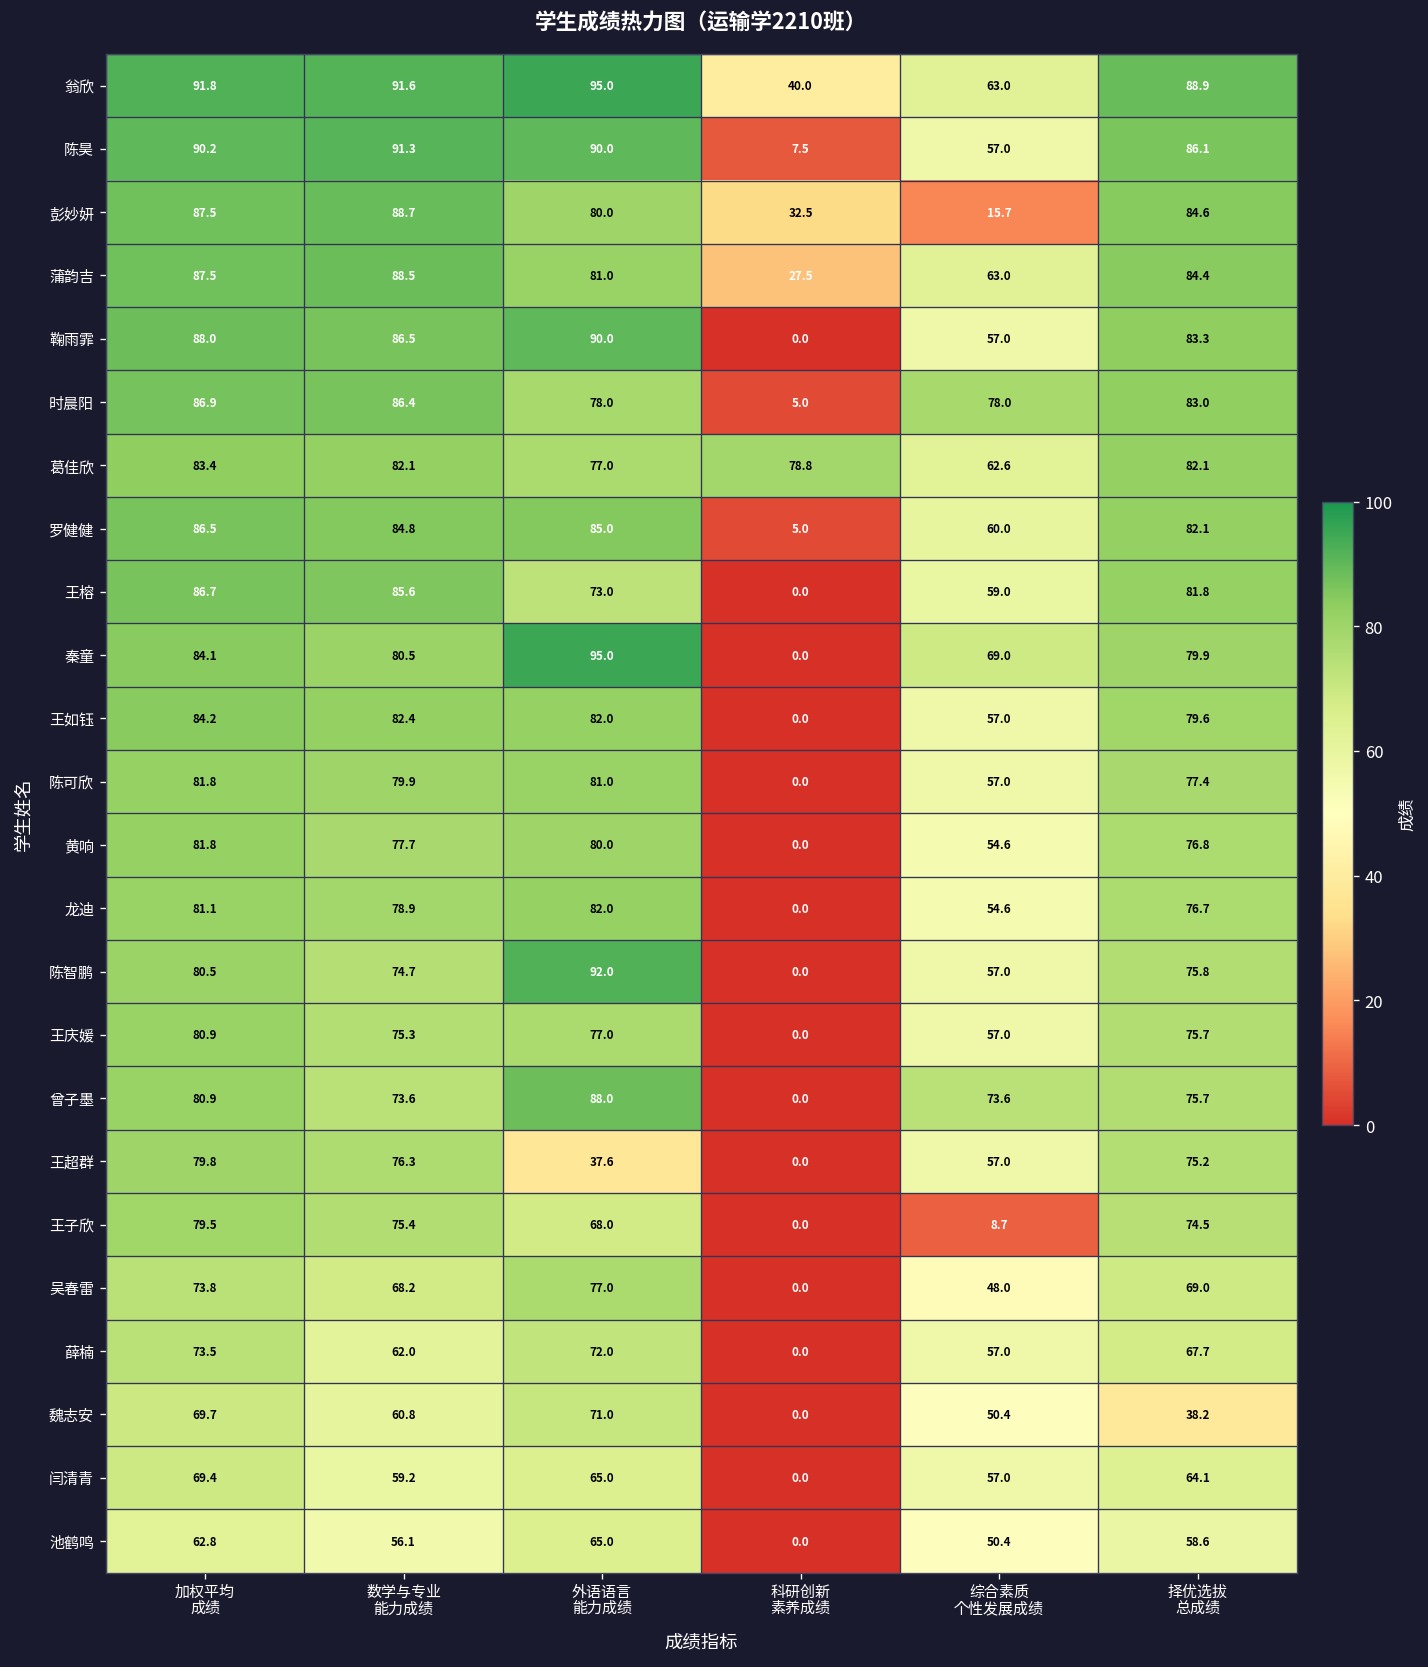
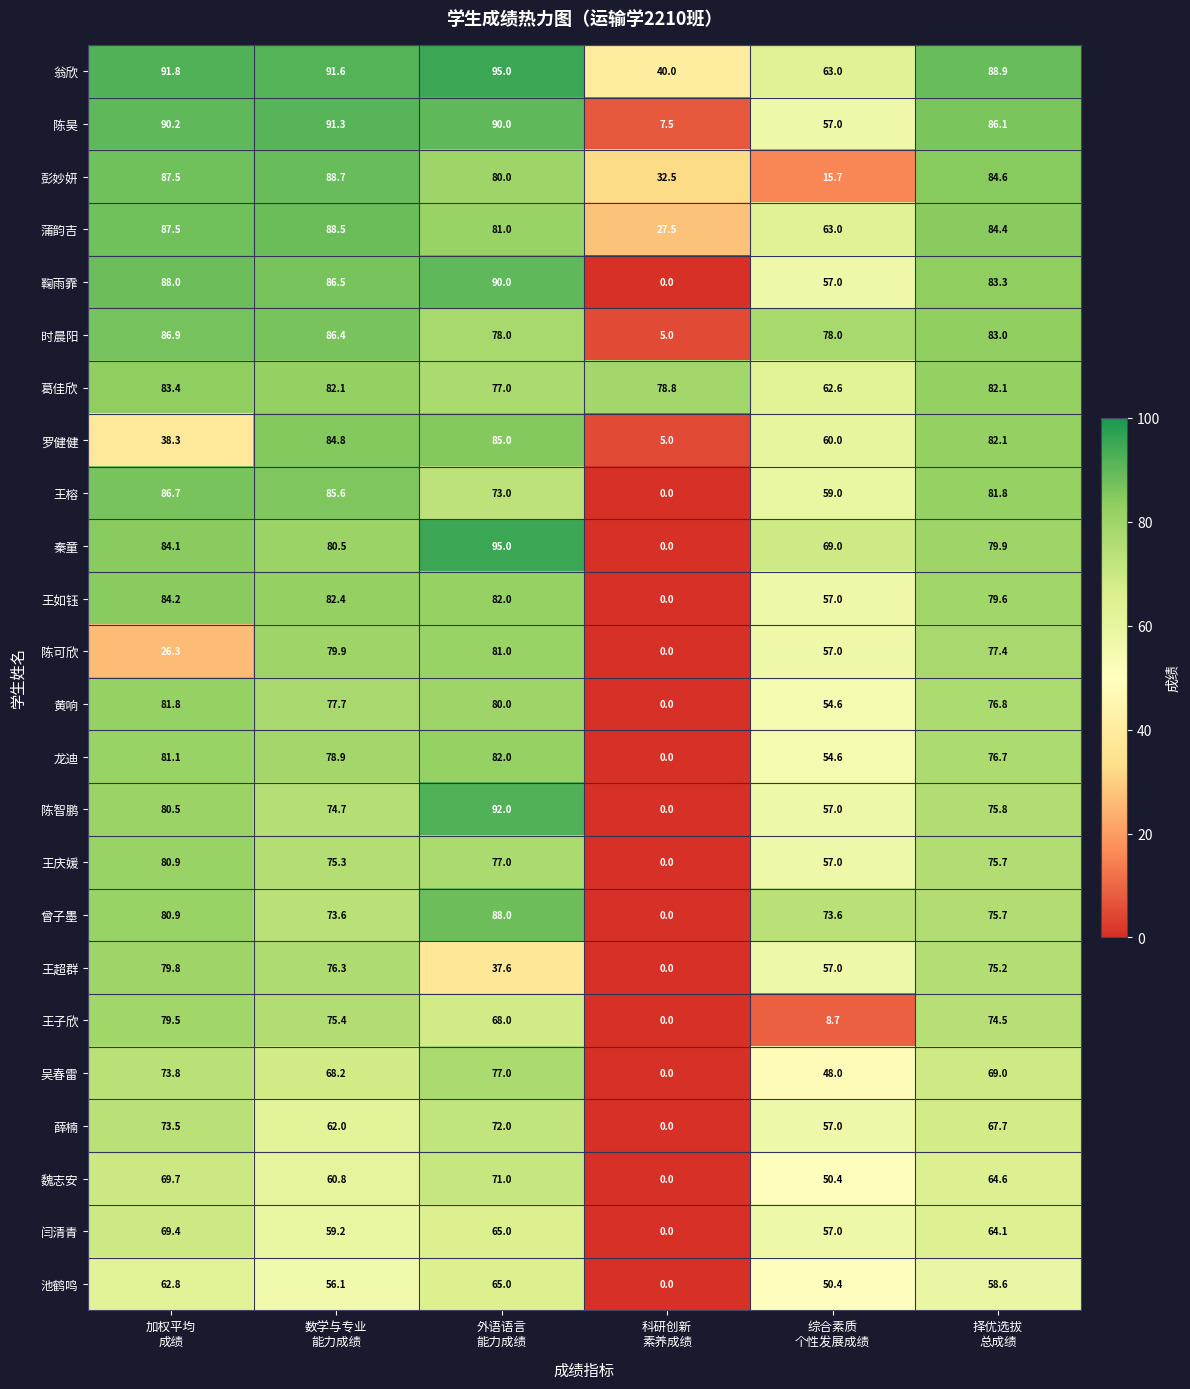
  {
    "翁欣": {
      "加权平均 成绩": 91.8,
      "数学与专业 能力成绩": 91.6,
      "外语语言 能力成绩": 95.0,
      "科研创新 素养成绩": 40.0,
      "综合素质 个性发展成绩": 63.0,
      "择优选拔 总成绩": 88.9
    },
    "陈昊": {
      "加权平均 成绩": 90.2,
      "数学与专业 能力成绩": 91.3,
      "外语语言 能力成绩": 90.0,
      "科研创新 素养成绩": 7.5,
      "综合素质 个性发展成绩": 57.0,
      "择优选拔 总成绩": 86.1
    },
    "彭妙妍": {
      "加权平均 成绩": 87.5,
      "数学与专业 能力成绩": 88.7,
      "外语语言 能力成绩": 80.0,
      "科研创新 素养成绩": 32.5,
      "综合素质 个性发展成绩": 15.7,
      "择优选拔 总成绩": 84.6
    },
    "蒲韵吉": {
      "加权平均 成绩": 87.5,
      "数学与专业 能力成绩": 88.5,
      "外语语言 能力成绩": 81.0,
      "科研创新 素养成绩": 27.5,
      "综合素质 个性发展成绩": 63.0,
      "择优选拔 总成绩": 84.4
    },
    "鞠雨霏": {
      "加权平均 成绩": 88.0,
      "数学与专业 能力成绩": 86.5,
      "外语语言 能力成绩": 90.0,
      "科研创新 素养成绩": 0.0,
      "综合素质 个性发展成绩": 57.0,
      "择优选拔 总成绩": 83.3
    },
    "时晨阳": {
      "加权平均 成绩": 86.9,
      "数学与专业 能力成绩": 86.4,
      "外语语言 能力成绩": 78.0,
      "科研创新 素养成绩": 5.0,
      "综合素质 个性发展成绩": 78.0,
      "择优选拔 总成绩": 83.0
    },
    "葛佳欣": {
      "加权平均 成绩": 83.4,
      "数学与专业 能力成绩": 82.1,
      "外语语言 能力成绩": 77.0,
      "科研创新 素养成绩": 78.8,
      "综合素质 个性发展成绩": 62.6,
      "择优选拔 总成绩": 82.1
    },
    "罗健健": {
-     "加权平均 成绩": 86.5,
+     "加权平均 成绩": 38.3,
      "数学与专业 能力成绩": 84.8,
      "外语语言 能力成绩": 85.0,
      "科研创新 素养成绩": 5.0,
      "综合素质 个性发展成绩": 60.0,
      "择优选拔 总成绩": 82.1
    },
    "王榕": {
      "加权平均 成绩": 86.7,
      "数学与专业 能力成绩": 85.6,
      "外语语言 能力成绩": 73.0,
      "科研创新 素养成绩": 0.0,
      "综合素质 个性发展成绩": 59.0,
      "择优选拔 总成绩": 81.8
    },
    "秦童": {
      "加权平均 成绩": 84.1,
      "数学与专业 能力成绩": 80.5,
      "外语语言 能力成绩": 95.0,
      "科研创新 素养成绩": 0.0,
      "综合素质 个性发展成绩": 69.0,
      "择优选拔 总成绩": 79.9
    },
    "王如钰": {
      "加权平均 成绩": 84.2,
      "数学与专业 能力成绩": 82.4,
      "外语语言 能力成绩": 82.0,
      "科研创新 素养成绩": 0.0,
      "综合素质 个性发展成绩": 57.0,
      "择优选拔 总成绩": 79.6
    },
    "陈可欣": {
-     "加权平均 成绩": 81.8,
+     "加权平均 成绩": 26.3,
      "数学与专业 能力成绩": 79.9,
      "外语语言 能力成绩": 81.0,
      "科研创新 素养成绩": 0.0,
      "综合素质 个性发展成绩": 57.0,
      "择优选拔 总成绩": 77.4
    },
    "黄响": {
      "加权平均 成绩": 81.8,
      "数学与专业 能力成绩": 77.7,
      "外语语言 能力成绩": 80.0,
      "科研创新 素养成绩": 0.0,
      "综合素质 个性发展成绩": 54.6,
      "择优选拔 总成绩": 76.8
    },
    "龙迪": {
      "加权平均 成绩": 81.1,
      "数学与专业 能力成绩": 78.9,
      "外语语言 能力成绩": 82.0,
      "科研创新 素养成绩": 0.0,
      "综合素质 个性发展成绩": 54.6,
      "择优选拔 总成绩": 76.7
    },
    "陈智鹏": {
      "加权平均 成绩": 80.5,
      "数学与专业 能力成绩": 74.7,
      "外语语言 能力成绩": 92.0,
      "科研创新 素养成绩": 0.0,
      "综合素质 个性发展成绩": 57.0,
      "择优选拔 总成绩": 75.8
    },
    "王庆媛": {
      "加权平均 成绩": 80.9,
      "数学与专业 能力成绩": 75.3,
      "外语语言 能力成绩": 77.0,
      "科研创新 素养成绩": 0.0,
      "综合素质 个性发展成绩": 57.0,
      "择优选拔 总成绩": 75.7
    },
    "曾子墨": {
      "加权平均 成绩": 80.9,
      "数学与专业 能力成绩": 73.6,
      "外语语言 能力成绩": 88.0,
      "科研创新 素养成绩": 0.0,
      "综合素质 个性发展成绩": 73.6,
      "择优选拔 总成绩": 75.7
    },
    "王超群": {
      "加权平均 成绩": 79.8,
      "数学与专业 能力成绩": 76.3,
      "外语语言 能力成绩": 37.6,
      "科研创新 素养成绩": 0.0,
      "综合素质 个性发展成绩": 57.0,
      "择优选拔 总成绩": 75.2
    },
    "王子欣": {
      "加权平均 成绩": 79.5,
      "数学与专业 能力成绩": 75.4,
      "外语语言 能力成绩": 68.0,
      "科研创新 素养成绩": 0.0,
      "综合素质 个性发展成绩": 8.7,
      "择优选拔 总成绩": 74.5
    },
    "吴春雷": {
      "加权平均 成绩": 73.8,
      "数学与专业 能力成绩": 68.2,
      "外语语言 能力成绩": 77.0,
      "科研创新 素养成绩": 0.0,
      "综合素质 个性发展成绩": 48.0,
      "择优选拔 总成绩": 69.0
    },
    "薛楠": {
      "加权平均 成绩": 73.5,
      "数学与专业 能力成绩": 62.0,
      "外语语言 能力成绩": 72.0,
      "科研创新 素养成绩": 0.0,
      "综合素质 个性发展成绩": 57.0,
      "择优选拔 总成绩": 67.7
    },
    "魏志安": {
      "加权平均 成绩": 69.7,
      "数学与专业 能力成绩": 60.8,
      "外语语言 能力成绩": 71.0,
      "科研创新 素养成绩": 0.0,
      "综合素质 个性发展成绩": 50.4,
-     "择优选拔 总成绩": 38.2
+     "择优选拔 总成绩": 64.6
    },
    "闫清青": {
      "加权平均 成绩": 69.4,
      "数学与专业 能力成绩": 59.2,
      "外语语言 能力成绩": 65.0,
      "科研创新 素养成绩": 0.0,
      "综合素质 个性发展成绩": 57.0,
      "择优选拔 总成绩": 64.1
    },
    "池鹤鸣": {
      "加权平均 成绩": 62.8,
      "数学与专业 能力成绩": 56.1,
      "外语语言 能力成绩": 65.0,
      "科研创新 素养成绩": 0.0,
      "综合素质 个性发展成绩": 50.4,
      "择优选拔 总成绩": 58.6
    }
  }
